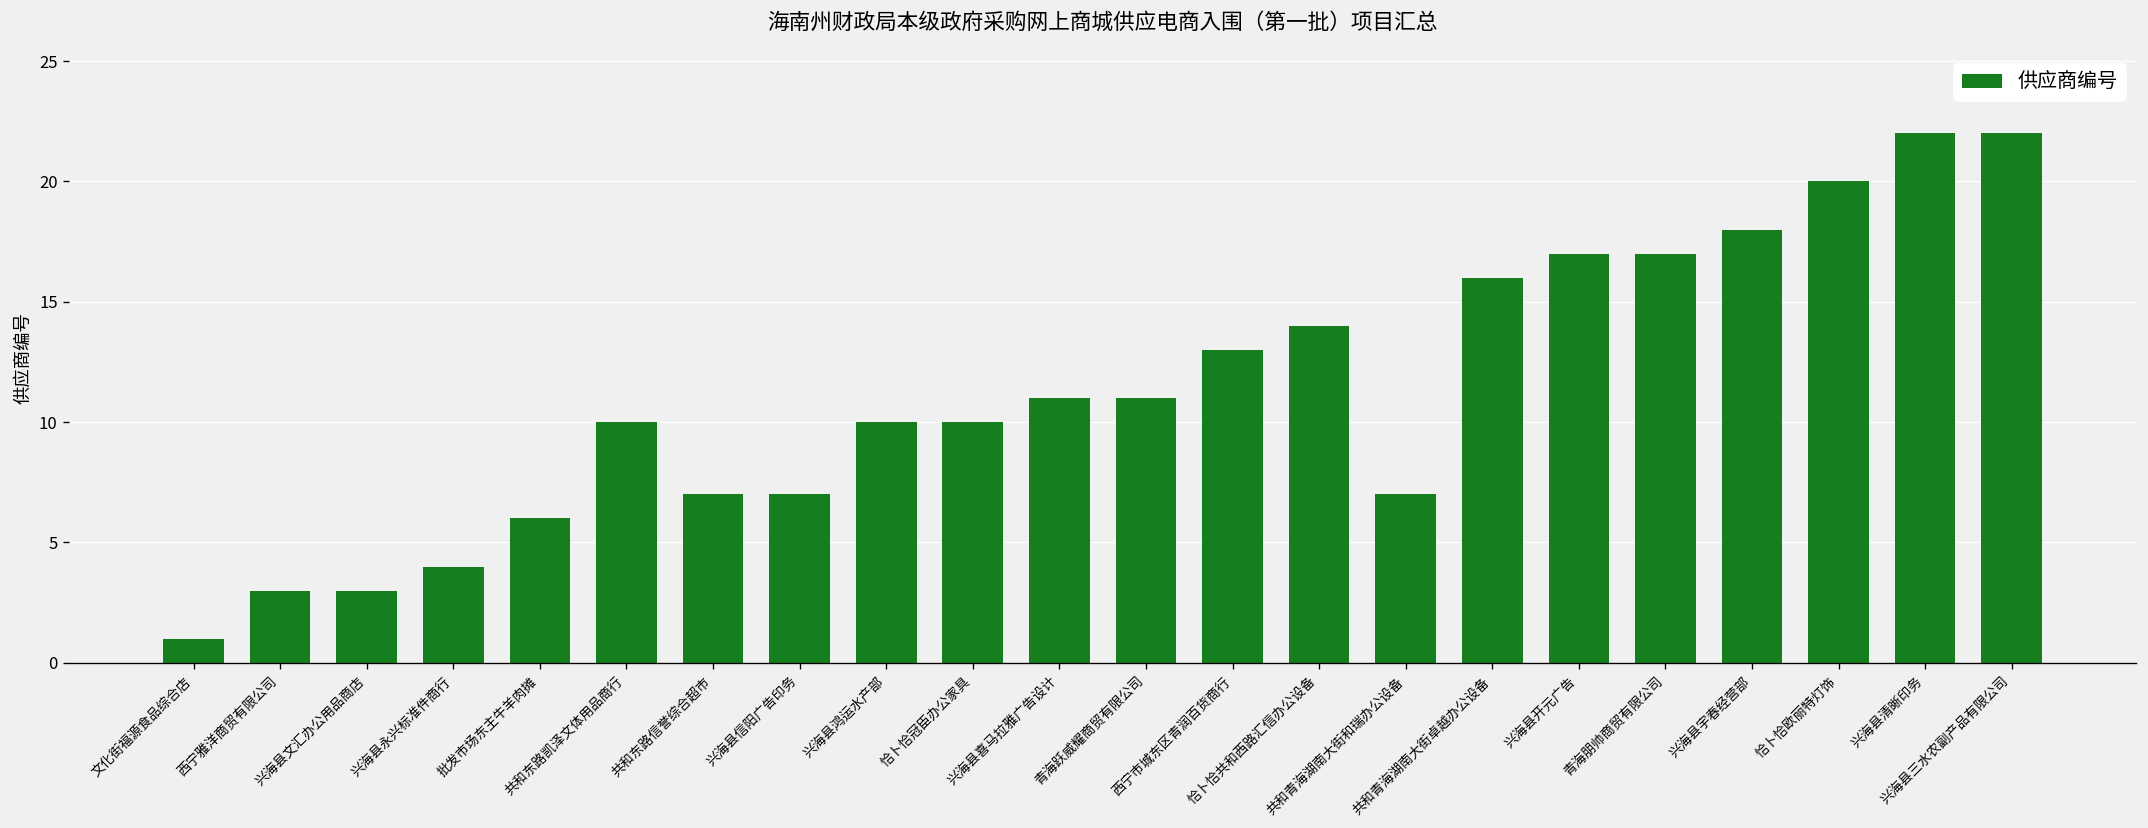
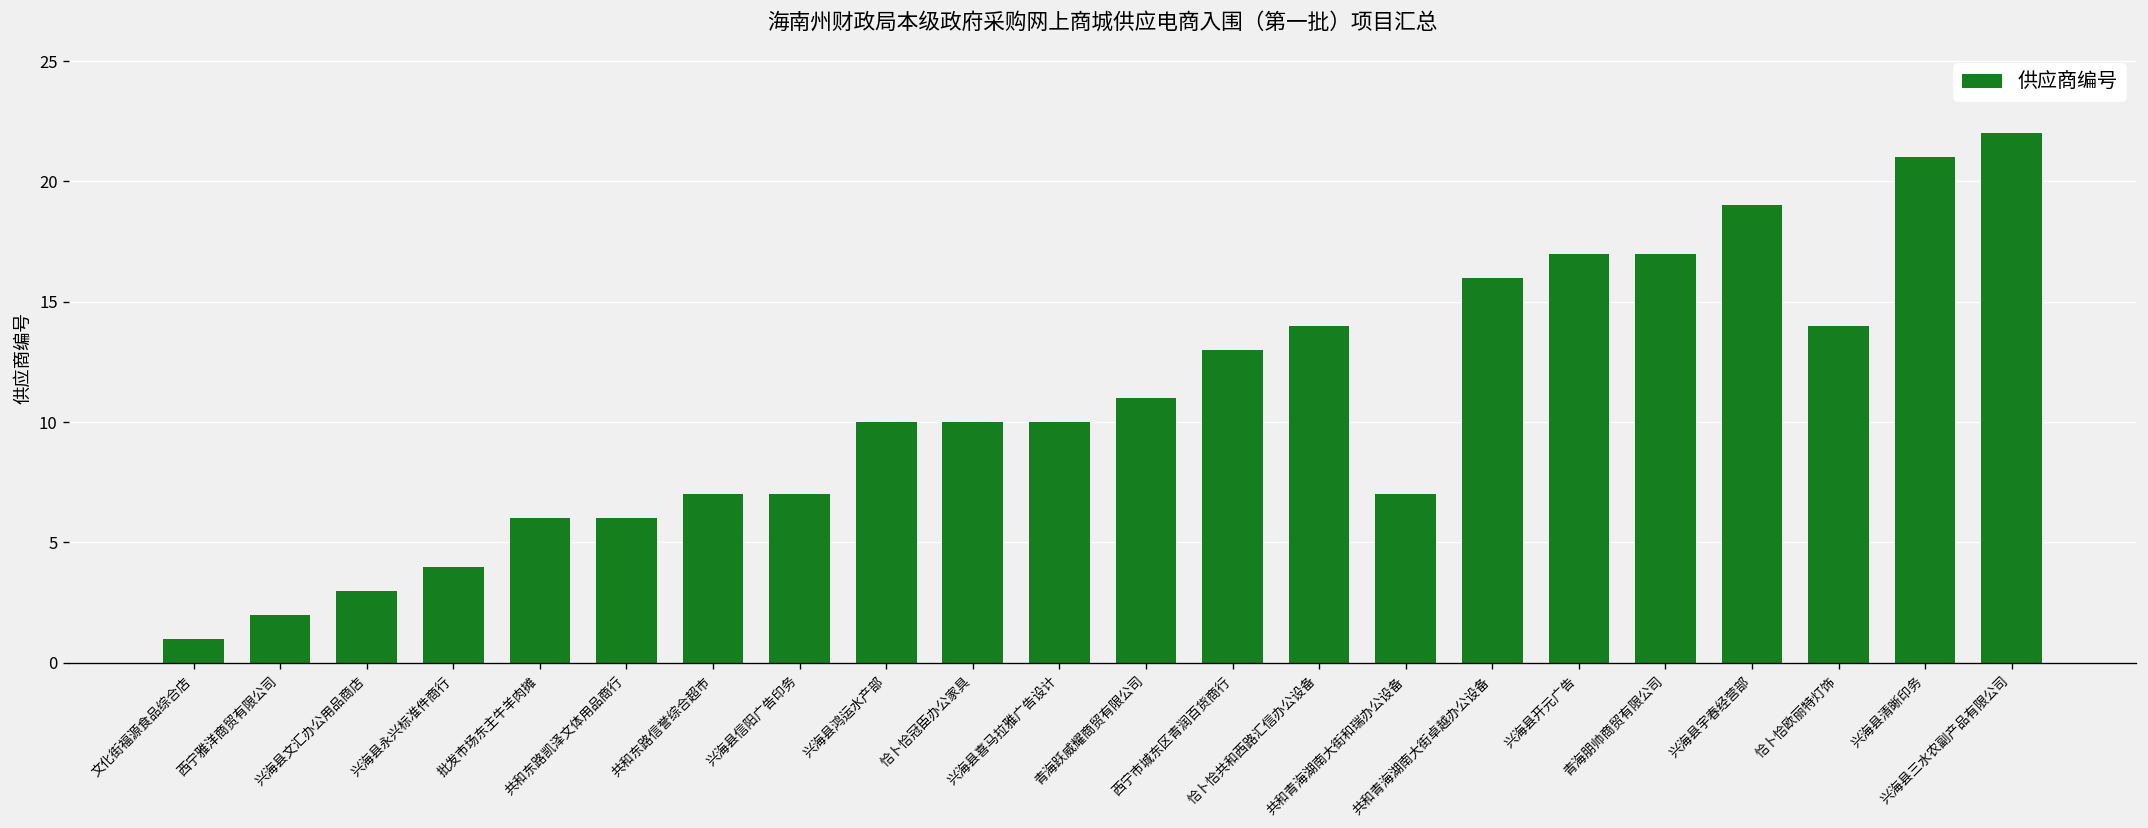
  {
    "文化街福源食品综合店": 1,
-   "西宁雅洋商贸有限公司": 3,
+   "西宁雅洋商贸有限公司": 2,
    "兴海县文汇办公用品商店": 3,
    "兴海县永兴标准件商行": 4,
    "批发市场东主牛羊肉摊": 6,
-   "共和东路凯泽文体用品商行": 10,
+   "共和东路凯泽文体用品商行": 6,
    "共和东路信誉综合超市": 7,
    "兴海县信阳广告印务": 7,
    "兴海县鸿运水产部": 10,
    "恰卜恰冠臣办公家具": 10,
-   "兴海县喜马拉雅广告设计": 11,
+   "兴海县喜马拉雅广告设计": 10,
    "青海跃威耀商贸有限公司": 11,
    "西宁市城东区青润百货商行": 13,
    "恰卜恰共和西路汇信办公设备": 14,
    "共和青海湖南大街和瑞办公设备": 7,
    "共和青海湖南大街卓越办公设备": 16,
    "兴海县开元广告": 17,
    "青海朋帅商贸有限公司": 17,
-   "兴海县宇春经营部": 18,
-   "恰卜恰欧丽特灯饰": 20,
-   "兴海县清晰印务": 22,
+   "兴海县宇春经营部": 19,
+   "恰卜恰欧丽特灯饰": 14,
+   "兴海县清晰印务": 21,
    "兴海县三水农副产品有限公司": 22
  }
